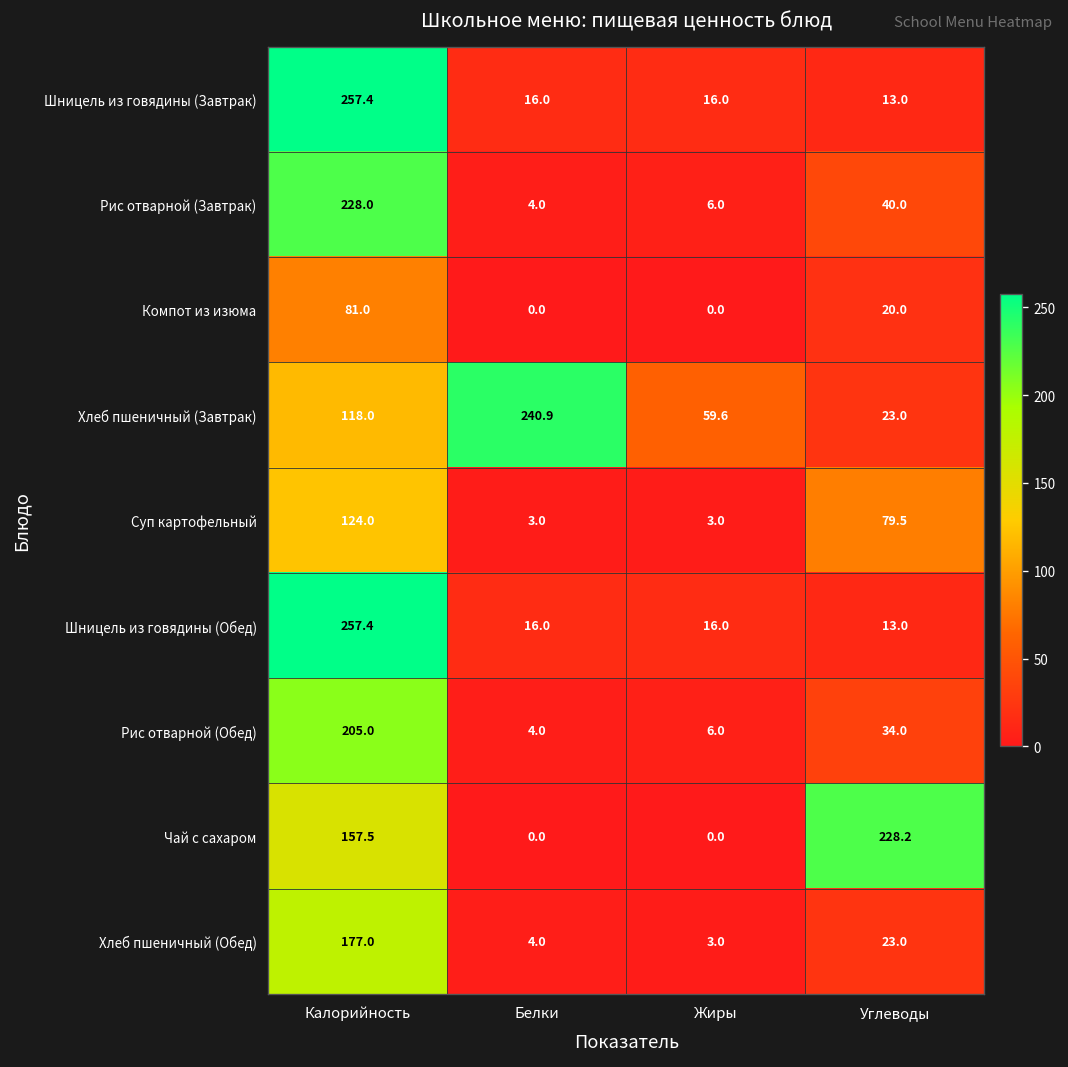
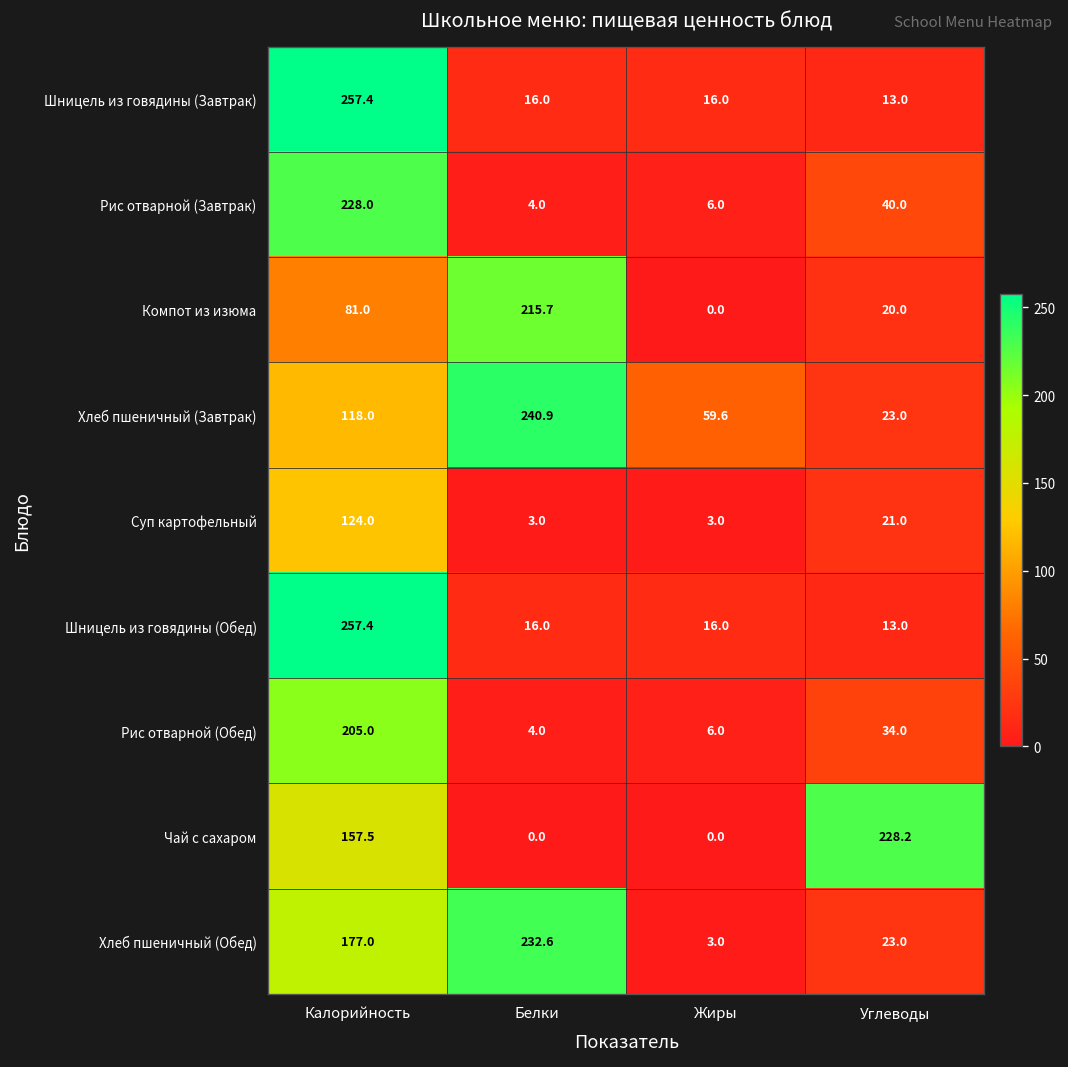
  {
    "Шницель из говядины (Завтрак)": {
      "Калорийность": 257.4,
      "Белки": 16.0,
      "Жиры": 16.0,
      "Углеводы": 13.0
    },
    "Рис отварной (Завтрак)": {
      "Калорийность": 228.0,
      "Белки": 4.0,
      "Жиры": 6.0,
      "Углеводы": 40.0
    },
    "Компот из изюма": {
      "Калорийность": 81.0,
-     "Белки": 0.0,
+     "Белки": 215.7,
      "Жиры": 0.0,
      "Углеводы": 20.0
    },
    "Хлеб пшеничный (Завтрак)": {
      "Калорийность": 118.0,
      "Белки": 240.9,
      "Жиры": 59.6,
      "Углеводы": 23.0
    },
    "Суп картофельный": {
      "Калорийность": 124.0,
      "Белки": 3.0,
      "Жиры": 3.0,
-     "Углеводы": 79.5
+     "Углеводы": 21.0
    },
    "Шницель из говядины (Обед)": {
      "Калорийность": 257.4,
      "Белки": 16.0,
      "Жиры": 16.0,
      "Углеводы": 13.0
    },
    "Рис отварной (Обед)": {
      "Калорийность": 205.0,
      "Белки": 4.0,
      "Жиры": 6.0,
      "Углеводы": 34.0
    },
    "Чай с сахаром": {
      "Калорийность": 157.5,
      "Белки": 0.0,
      "Жиры": 0.0,
      "Углеводы": 228.2
    },
    "Хлеб пшеничный (Обед)": {
      "Калорийность": 177.0,
-     "Белки": 4.0,
+     "Белки": 232.6,
      "Жиры": 3.0,
      "Углеводы": 23.0
    }
  }
